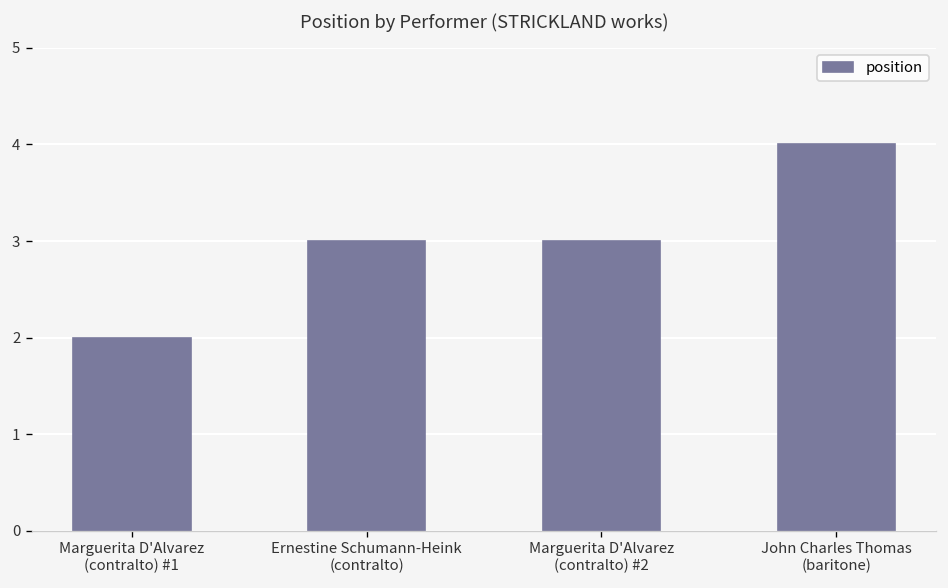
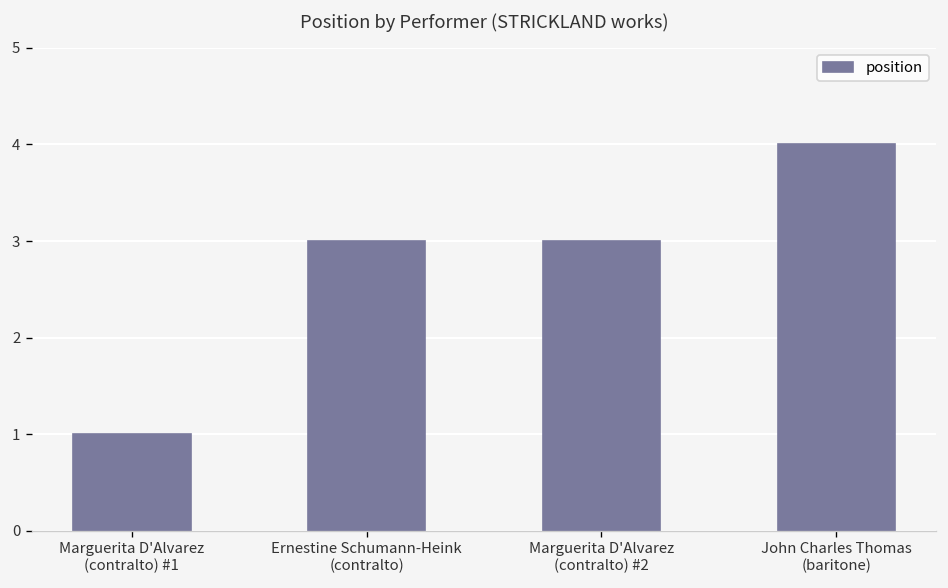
  {
-   "Marguerita D'Alvarez (contralto) #1": 2,
+   "Marguerita D'Alvarez (contralto) #1": 1,
    "Ernestine Schumann-Heink (contralto)": 3,
    "Marguerita D'Alvarez (contralto) #2": 3,
    "John Charles Thomas (baritone)": 4
  }
